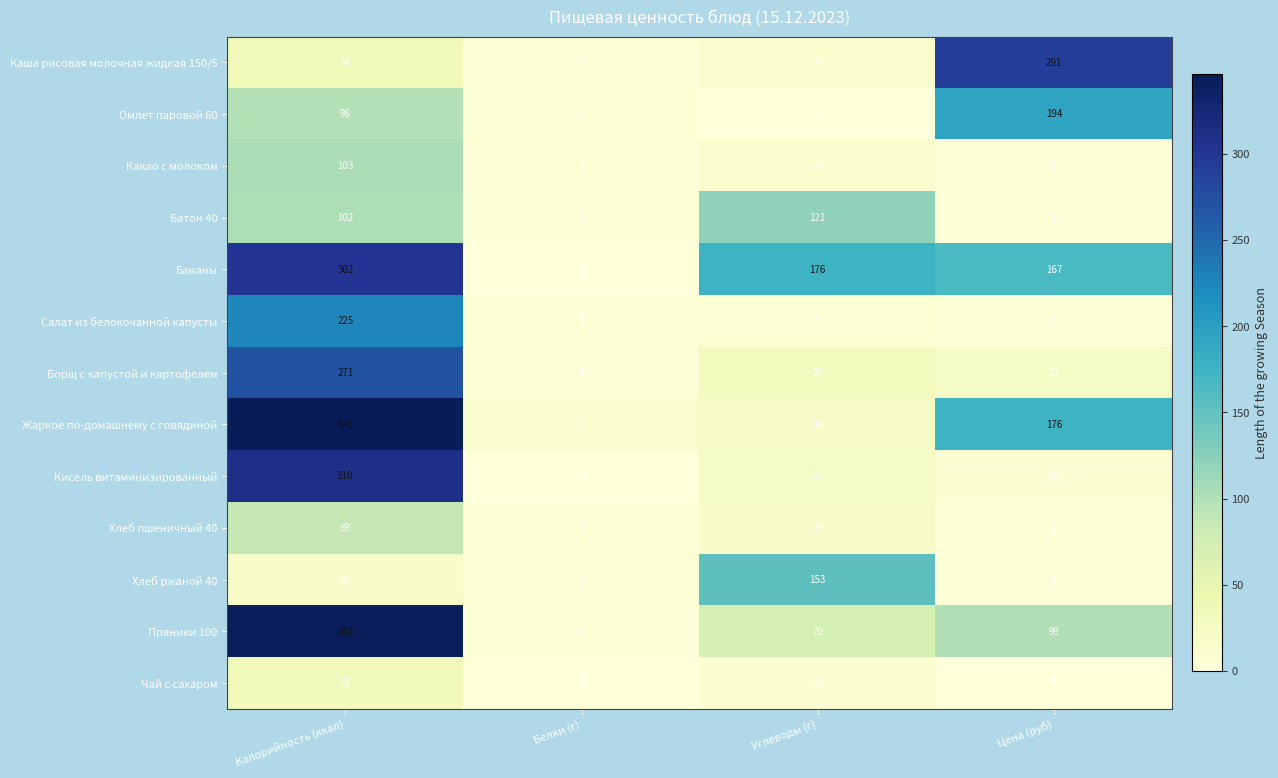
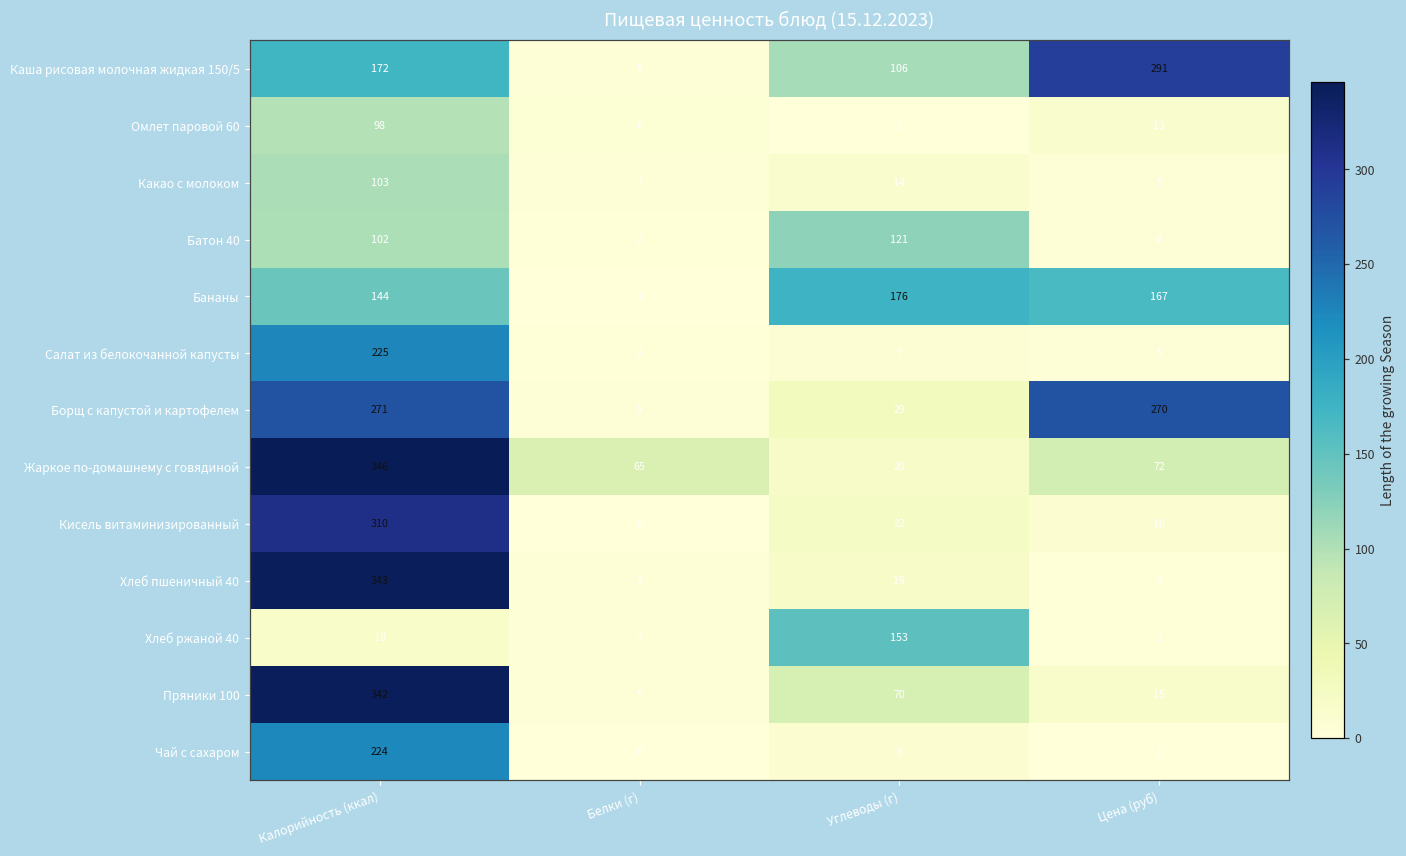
  {
    "Каша рисовая молочная жидкая 150/5": {
-     "Калорийность (ккал)": 34,
-     "Углеводы (г)": 14,
+     "Калорийность (ккал)": 172,
+     "Углеводы (г)": 106,
      "Цена (руб)": 291
    },
    "Омлет паровой 60": {
      "Калорийность (ккал)": 98,
-     "Цена (руб)": 194
+     "Цена (руб)": 13
    },
    "Какао с молоком": {
      "Калорийность (ккал)": 103,
      "Углеводы (г)": 14
    },
    "Батон 40": {
      "Калорийность (ккал)": 102,
      "Углеводы (г)": 121
    },
    "Бананы": {
-     "Калорийность (ккал)": 302,
+     "Калорийность (ккал)": 144,
      "Углеводы (г)": 176,
      "Цена (руб)": 167
    },
    "Салат из белокочанной капусты": {
      "Калорийность (ккал)": 225
    },
    "Борщ с капустой и картофелем": {
      "Калорийность (ккал)": 271,
      "Углеводы (г)": 29,
-     "Цена (руб)": 22
+     "Цена (руб)": 270
    },
    "Жаркое по-домашнему с говядиной": {
      "Калорийность (ккал)": 346,
-     "Белки (г)": 13,
+     "Белки (г)": 65,
      "Углеводы (г)": 20,
-     "Цена (руб)": 176
+     "Цена (руб)": 72
    },
    "Кисель витаминизированный": {
      "Калорийность (ккал)": 310,
      "Углеводы (г)": 22
    },
    "Хлеб пшеничный 40": {
-     "Калорийность (ккал)": 89,
+     "Калорийность (ккал)": 343,
      "Углеводы (г)": 19
    },
    "Хлеб ржаной 40": {
      "Калорийность (ккал)": 18,
      "Углеводы (г)": 153
    },
    "Пряники 100": {
      "Калорийность (ккал)": 342,
      "Углеводы (г)": 70,
-     "Цена (руб)": 99
+     "Цена (руб)": 15
    },
    "Чай с сахаром": {
-     "Калорийность (ккал)": 35
+     "Калорийность (ккал)": 224
    }
  }
